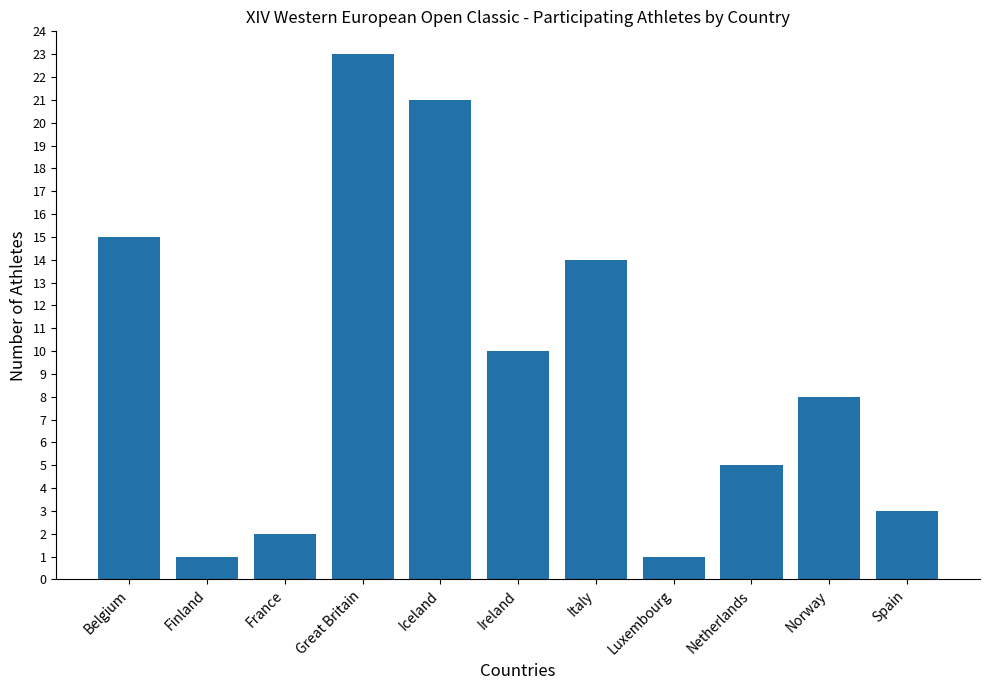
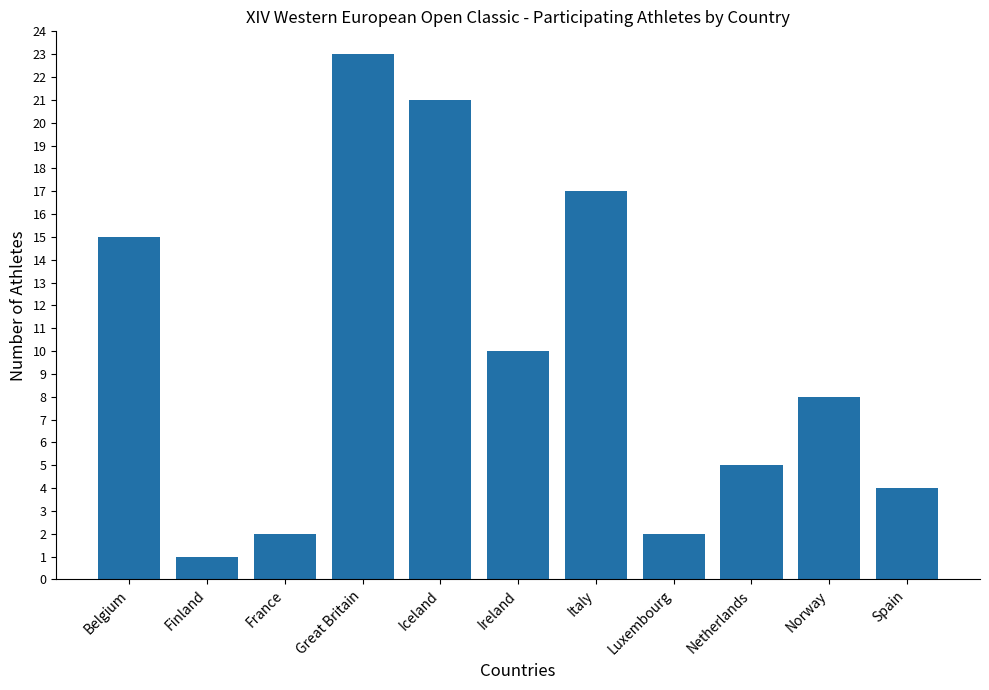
  {
    "Belgium": 15,
    "Finland": 1,
    "France": 2,
    "Great Britain": 23,
    "Iceland": 21,
    "Ireland": 10,
-   "Italy": 14,
-   "Luxembourg": 1,
+   "Italy": 17,
+   "Luxembourg": 2,
    "Netherlands": 5,
    "Norway": 8,
-   "Spain": 3
+   "Spain": 4
  }
